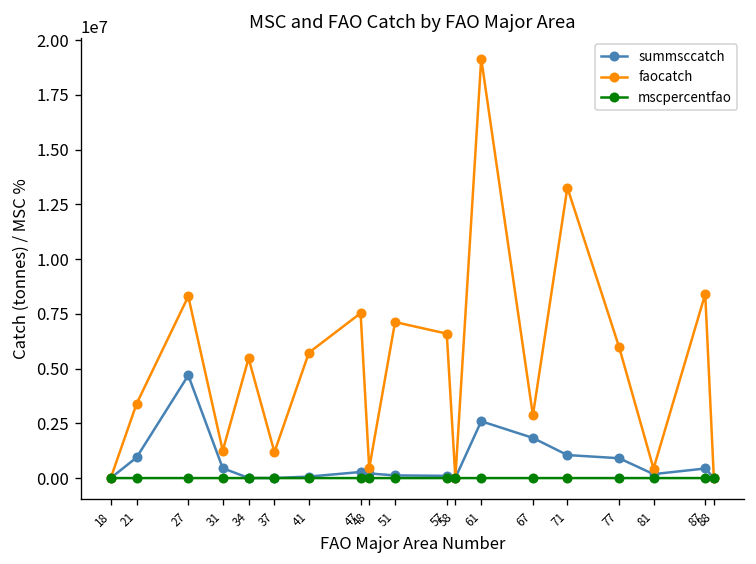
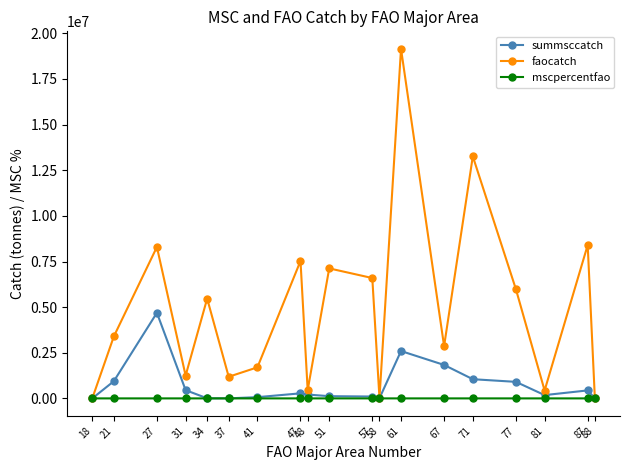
  {
    "summsccatch": {
      "21": 900000,
      "27": 4700000,
      "31": 500000,
      "47": 300000,
      "48": 200000,
      "61": 2600000,
      "67": 1800000,
      "71": 1100000,
      "77": 900000,
      "81": 200000,
      "87": 400000
    },
    "faocatch": {
      "21": 3400000,
      "27": 8300000,
      "31": 1200000,
      "34": 5500000,
      "37": 1200000,
-     "41": 5700000,
+     "41": 1700000,
      "47": 7500000,
      "48": 400000,
      "51": 7100000,
      "57": 6600000,
      "61": 19200000,
      "67": 2900000,
      "71": 13300000,
      "77": 6000000,
      "81": 400000,
      "87": 8400000
    },
    "mscpercentfao": {
      "21": 0,
      "27": 0,
      "31": 0,
      "47": 0,
      "48": 0,
      "61": 0,
      "67": 0,
      "71": 0,
      "77": 0,
      "81": 0,
      "87": 0
    }
  }
